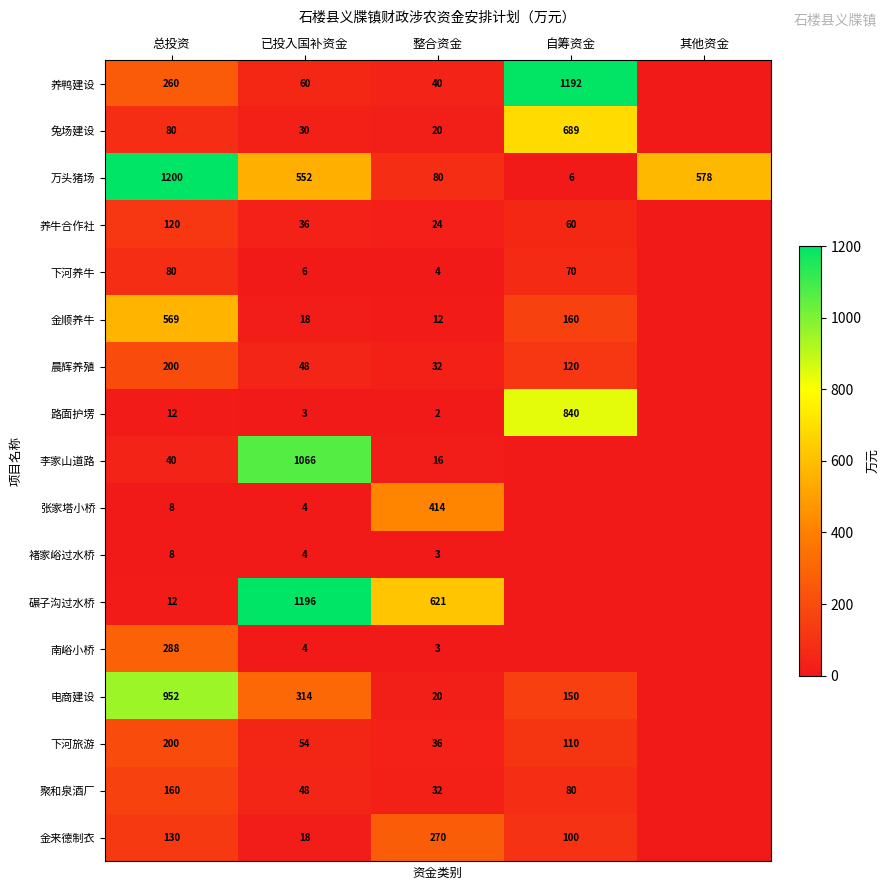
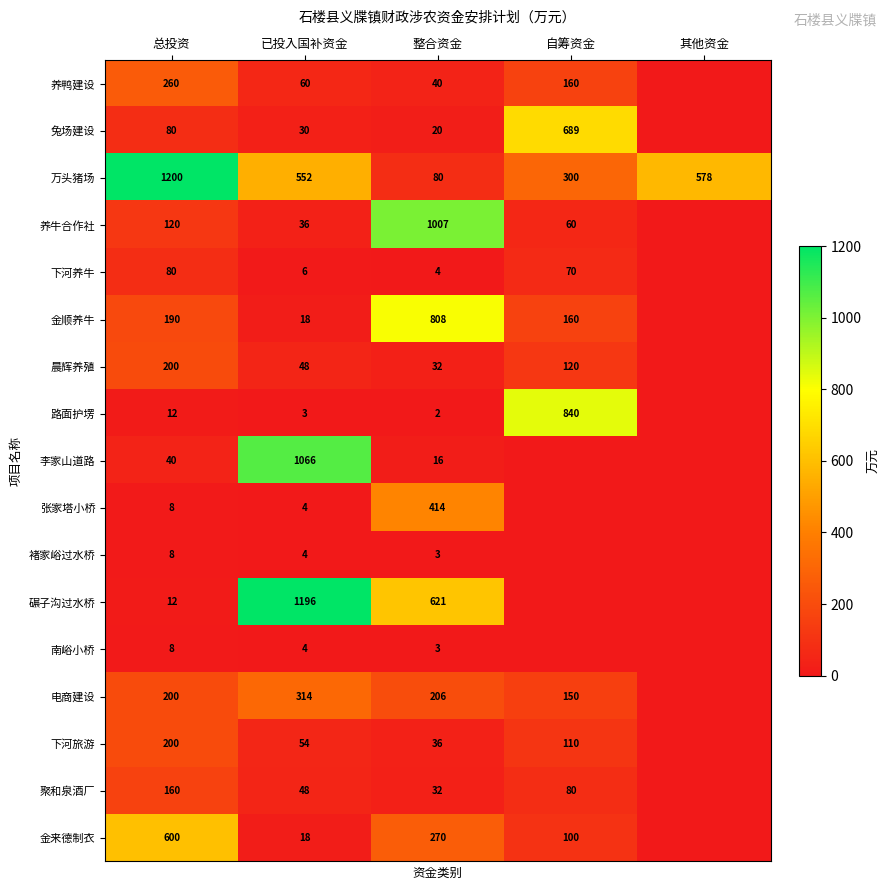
  {
    "养鸭建设": {
      "总投资": 260,
      "已投入国补资金": 60,
      "整合资金": 40,
-     "自筹资金": 1192
+     "自筹资金": 160
    },
    "兔场建设": {
      "总投资": 80,
      "已投入国补资金": 30,
      "整合资金": 20,
      "自筹资金": 689
    },
    "万头猪场": {
      "总投资": 1200,
      "已投入国补资金": 552,
      "整合资金": 80,
-     "自筹资金": 6,
+     "自筹资金": 300,
      "其他资金": 578
    },
    "养牛合作社": {
      "总投资": 120,
      "已投入国补资金": 36,
-     "整合资金": 24,
+     "整合资金": 1007,
      "自筹资金": 60
    },
    "下河养牛": {
      "总投资": 80,
      "已投入国补资金": 6,
      "整合资金": 4,
      "自筹资金": 70
    },
    "金顺养牛": {
-     "总投资": 569,
+     "总投资": 190,
      "已投入国补资金": 18,
-     "整合资金": 12,
+     "整合资金": 808,
      "自筹资金": 160
    },
    "晨辉养殖": {
      "总投资": 200,
      "已投入国补资金": 48,
      "整合资金": 32,
      "自筹资金": 120
    },
    "路面护塄": {
      "总投资": 12,
      "已投入国补资金": 3,
      "整合资金": 2,
      "自筹资金": 840
    },
    "李家山道路": {
      "总投资": 40,
      "已投入国补资金": 1066,
      "整合资金": 16
    },
    "张家塔小桥": {
      "总投资": 8,
      "已投入国补资金": 4,
      "整合资金": 414
    },
    "褚家峪过水桥": {
      "总投资": 8,
      "已投入国补资金": 4,
      "整合资金": 3
    },
    "碾子沟过水桥": {
      "总投资": 12,
      "已投入国补资金": 1196,
      "整合资金": 621
    },
    "南峪小桥": {
-     "总投资": 288,
+     "总投资": 8,
      "已投入国补资金": 4,
      "整合资金": 3
    },
    "电商建设": {
-     "总投资": 952,
+     "总投资": 200,
      "已投入国补资金": 314,
-     "整合资金": 20,
+     "整合资金": 206,
      "自筹资金": 150
    },
    "下河旅游": {
      "总投资": 200,
      "已投入国补资金": 54,
      "整合资金": 36,
      "自筹资金": 110
    },
    "聚和泉酒厂": {
      "总投资": 160,
      "已投入国补资金": 48,
      "整合资金": 32,
      "自筹资金": 80
    },
    "金来德制衣": {
-     "总投资": 130,
+     "总投资": 600,
      "已投入国补资金": 18,
      "整合资金": 270,
      "自筹资金": 100
    }
  }
